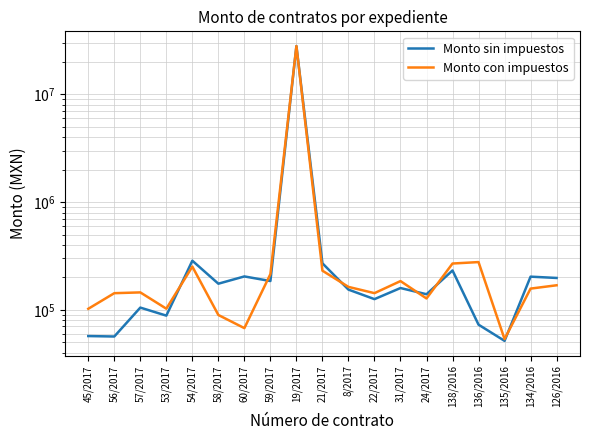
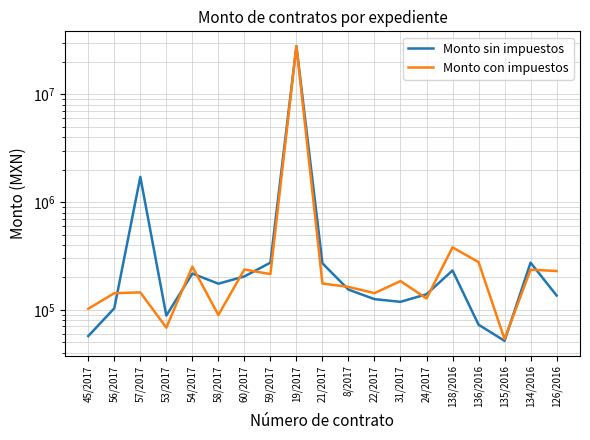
  {
    "Monto sin impuestos": {
      "45/2017": 60000,
-     "56/2017": 60000,
-     "57/2017": 100000,
+     "56/2017": 100000,
+     "57/2017": 1700000,
      "53/2017": 90000,
-     "54/2017": 290000,
+     "54/2017": 220000,
      "58/2017": 170000,
      "60/2017": 200000,
-     "59/2017": 190000,
+     "59/2017": 270000,
      "21/2017": 270000,
      "8/2017": 150000,
      "22/2017": 130000,
-     "31/2017": 160000,
+     "31/2017": 120000,
      "24/2017": 140000,
      "138/2016": 230000,
      "136/2016": 70000,
-     "134/2016": 200000,
-     "126/2016": 200000
+     "134/2016": 270000,
+     "126/2016": 140000
    },
    "Monto con impuestos": {
      "45/2017": 100000,
      "56/2017": 140000,
      "57/2017": 150000,
-     "53/2017": 100000,
+     "53/2017": 70000,
      "54/2017": 250000,
      "58/2017": 90000,
-     "60/2017": 70000,
+     "60/2017": 240000,
      "59/2017": 210000,
-     "21/2017": 230000,
+     "21/2017": 180000,
      "8/2017": 160000,
      "22/2017": 140000,
      "31/2017": 180000,
      "24/2017": 130000,
-     "138/2016": 270000,
+     "138/2016": 380000,
      "136/2016": 280000,
-     "134/2016": 160000,
-     "126/2016": 170000
+     "134/2016": 240000,
+     "126/2016": 230000
    }
  }
